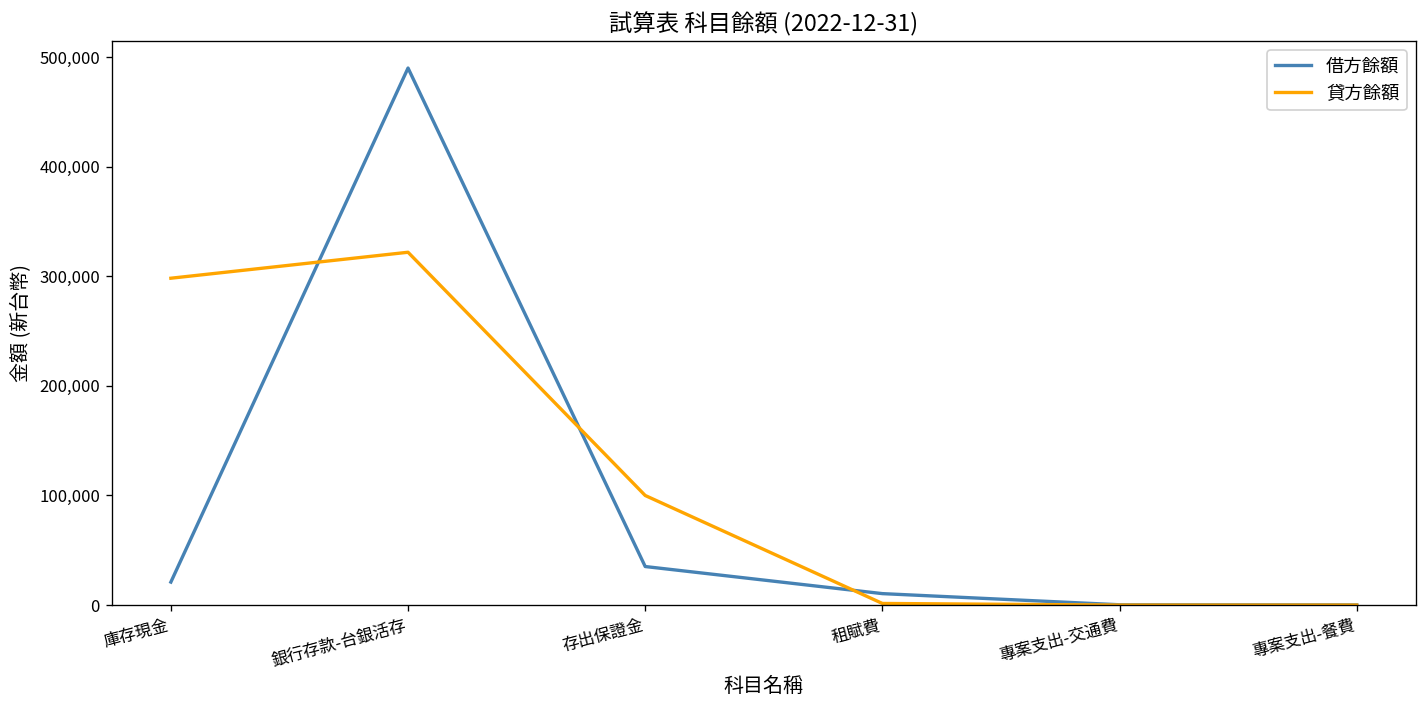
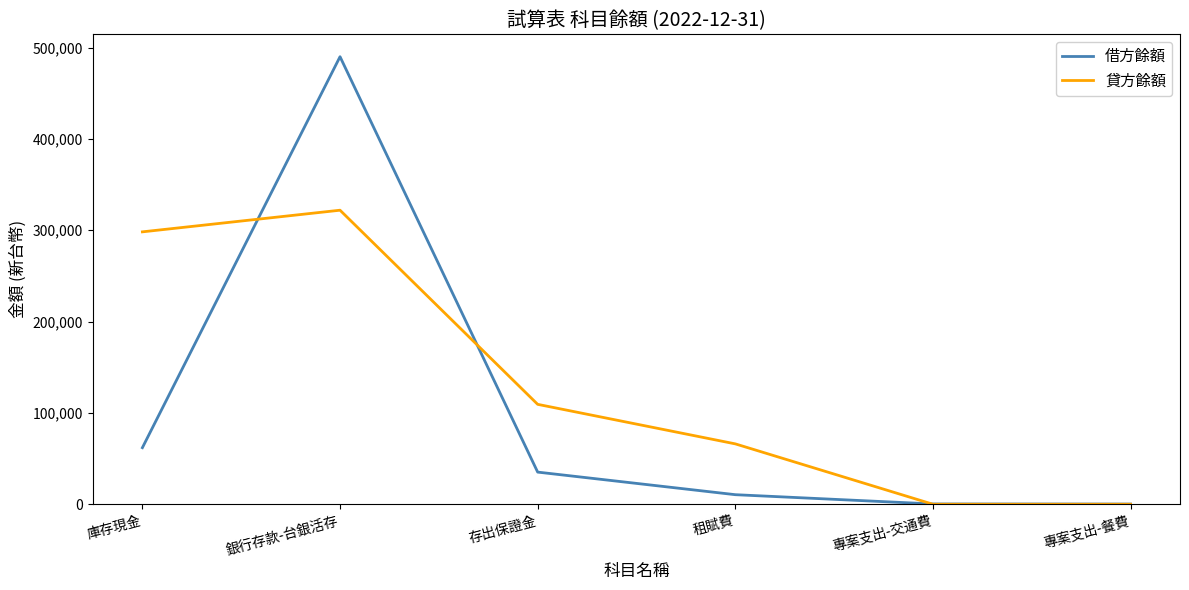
  {
    "借方餘額": {
-     "庫存現金": "20,000",
+     "庫存現金": "60,000",
      "銀行存款-台銀活存": "490,000",
      "存出保證金": "40,000",
      "租賦費": "10,000"
    },
    "貸方餘額": {
      "庫存現金": "300,000",
      "銀行存款-台銀活存": "320,000",
-     "存出保證金": "100,000",
-     "租賦費": "0"
+     "存出保證金": "110,000",
+     "租賦費": "70,000"
    }
  }
